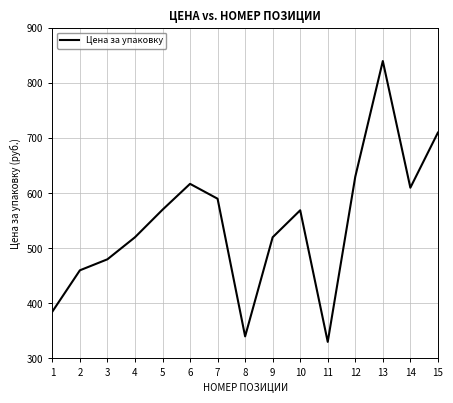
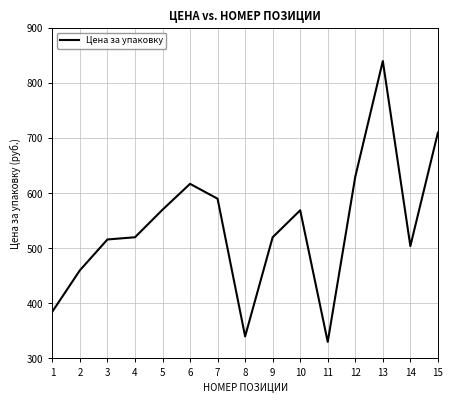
  {
    "1": 390,
    "2": 460,
-   "3": 480,
+   "3": 520,
    "4": 520,
    "5": 570,
    "6": 620,
    "7": 590,
    "8": 340,
    "9": 520,
    "10": 570,
    "11": 330,
    "12": 630,
    "13": 840,
-   "14": 610,
+   "14": 500,
    "15": 710
  }
